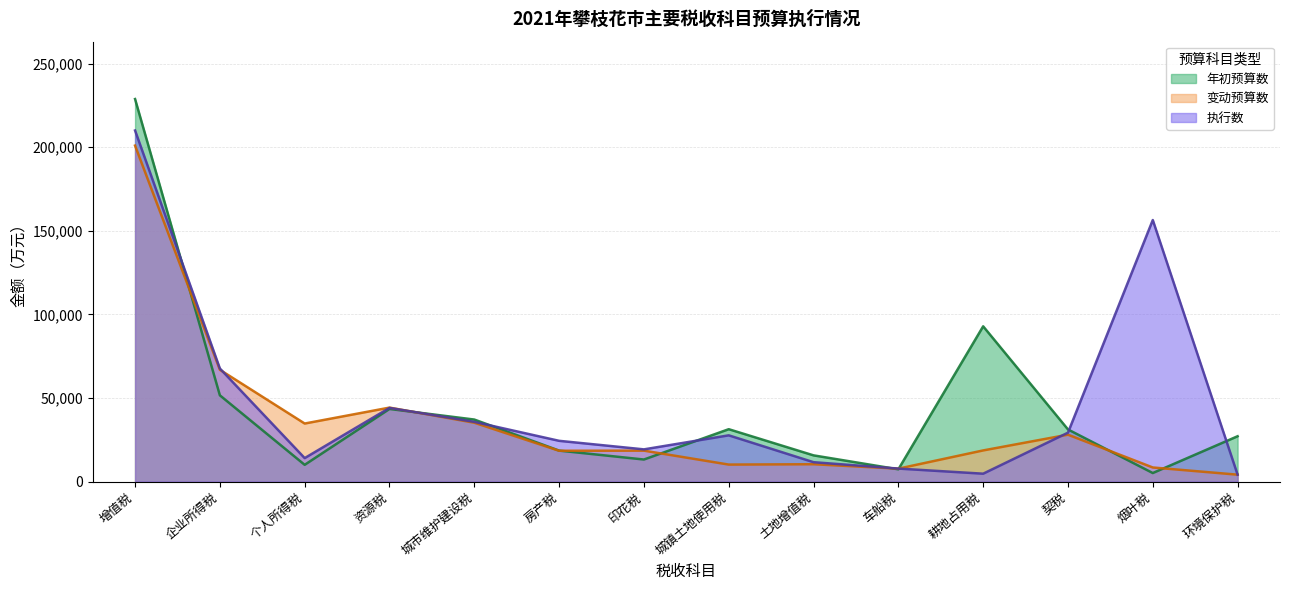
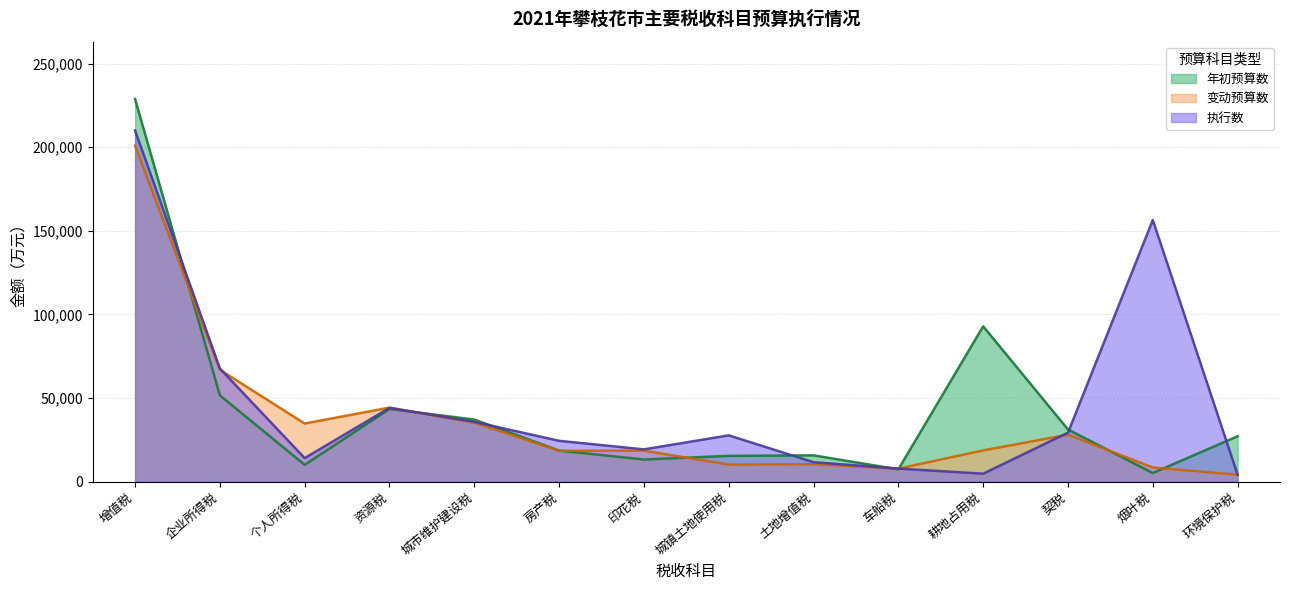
  {
    "年初预算数": {
      "增值税": "229,000",
      "企业所得税": "52,000",
      "个人所得税": "10,000",
      "印花税": "13,000",
-     "城镇土地使用税": "31,000",
+     "城镇土地使用税": "15,000",
      "土地增值税": "16,000",
      "耕地占用税": "93,000",
      "契税": "31,000",
      "烟叶税": "5,000",
      "环境保护税": "27,000"
    },
    "变动预算数": {
      "增值税": "201,000",
      "个人所得税": "35,000",
      "城镇土地使用税": "10,000",
      "耕地占用税": "19,000",
      "烟叶税": "8,000"
    },
    "执行数": {
      "增值税": "210,000",
      "个人所得税": "14,000",
      "房产税": "24,000",
      "城镇土地使用税": "28,000",
      "耕地占用税": "5,000",
      "烟叶税": "156,000"
    }
  }
